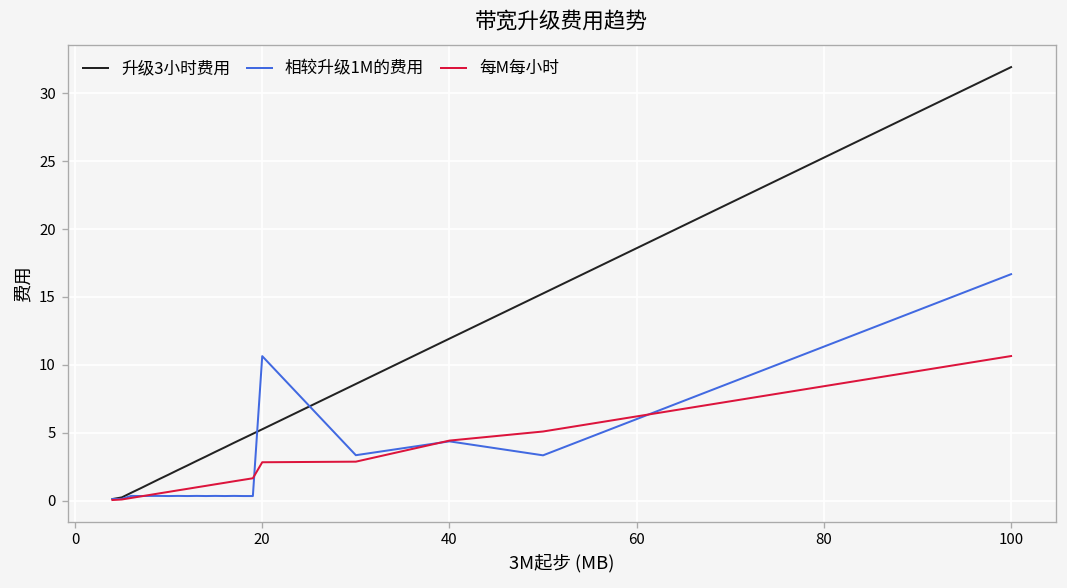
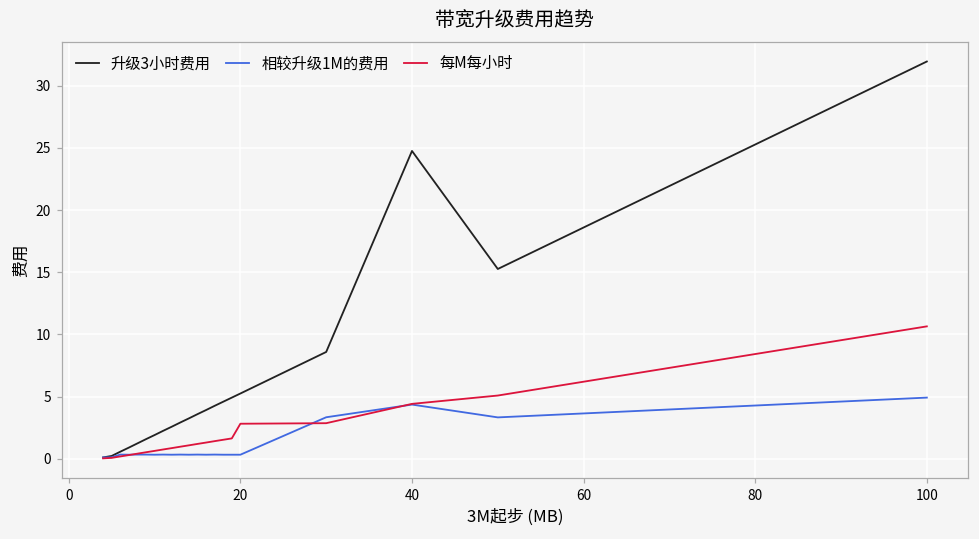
  {
    "升级3小时费用": {
      "20": 5.3,
-     "40": 11.9,
+     "40": 24.8,
      "100": 31.9
    },
    "相较升级1M的费用": {
-     "20": 10.6,
-     "100": 16.7
+     "20": 0.3,
+     "100": 4.9
    },
    "每M每小时": {
      "20": 2.8,
      "100": 10.6
    }
  }
